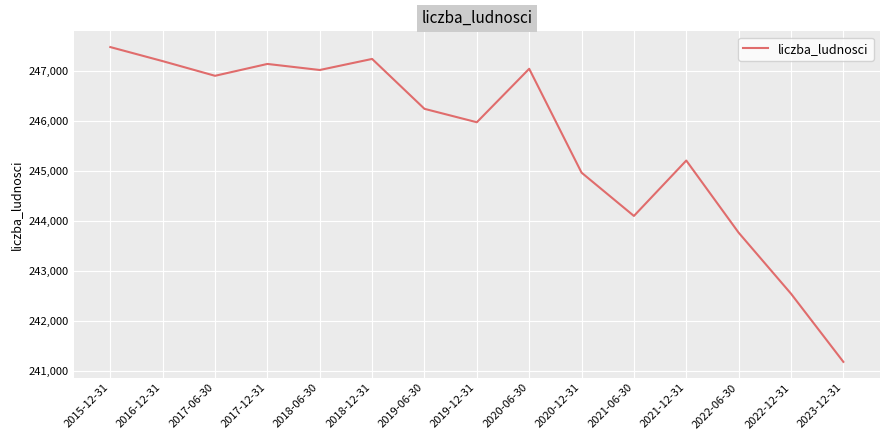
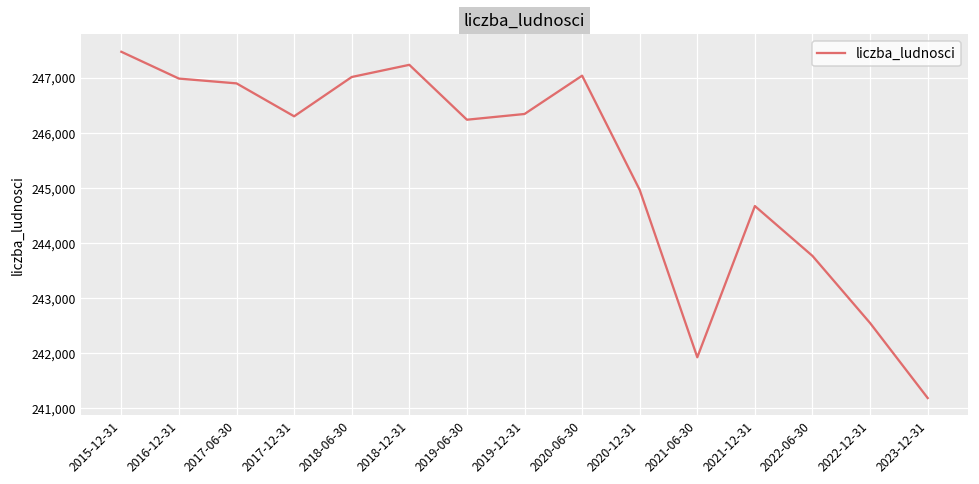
  {
    "2015-12-31": "247,500",
-   "2016-12-31": "247,200",
+   "2016-12-31": "247,000",
    "2017-06-30": "246,900",
-   "2017-12-31": "247,100",
+   "2017-12-31": "246,300",
    "2018-06-30": "247,000",
    "2018-12-31": "247,200",
    "2019-06-30": "246,200",
-   "2019-12-31": "246,000",
+   "2019-12-31": "246,300",
    "2020-06-30": "247,000",
    "2020-12-31": "245,000",
-   "2021-06-30": "244,100",
-   "2021-12-31": "245,200",
+   "2021-06-30": "241,900",
+   "2021-12-31": "244,700",
    "2022-06-30": "243,800",
    "2022-12-31": "242,600",
    "2023-12-31": "241,200"
  }
